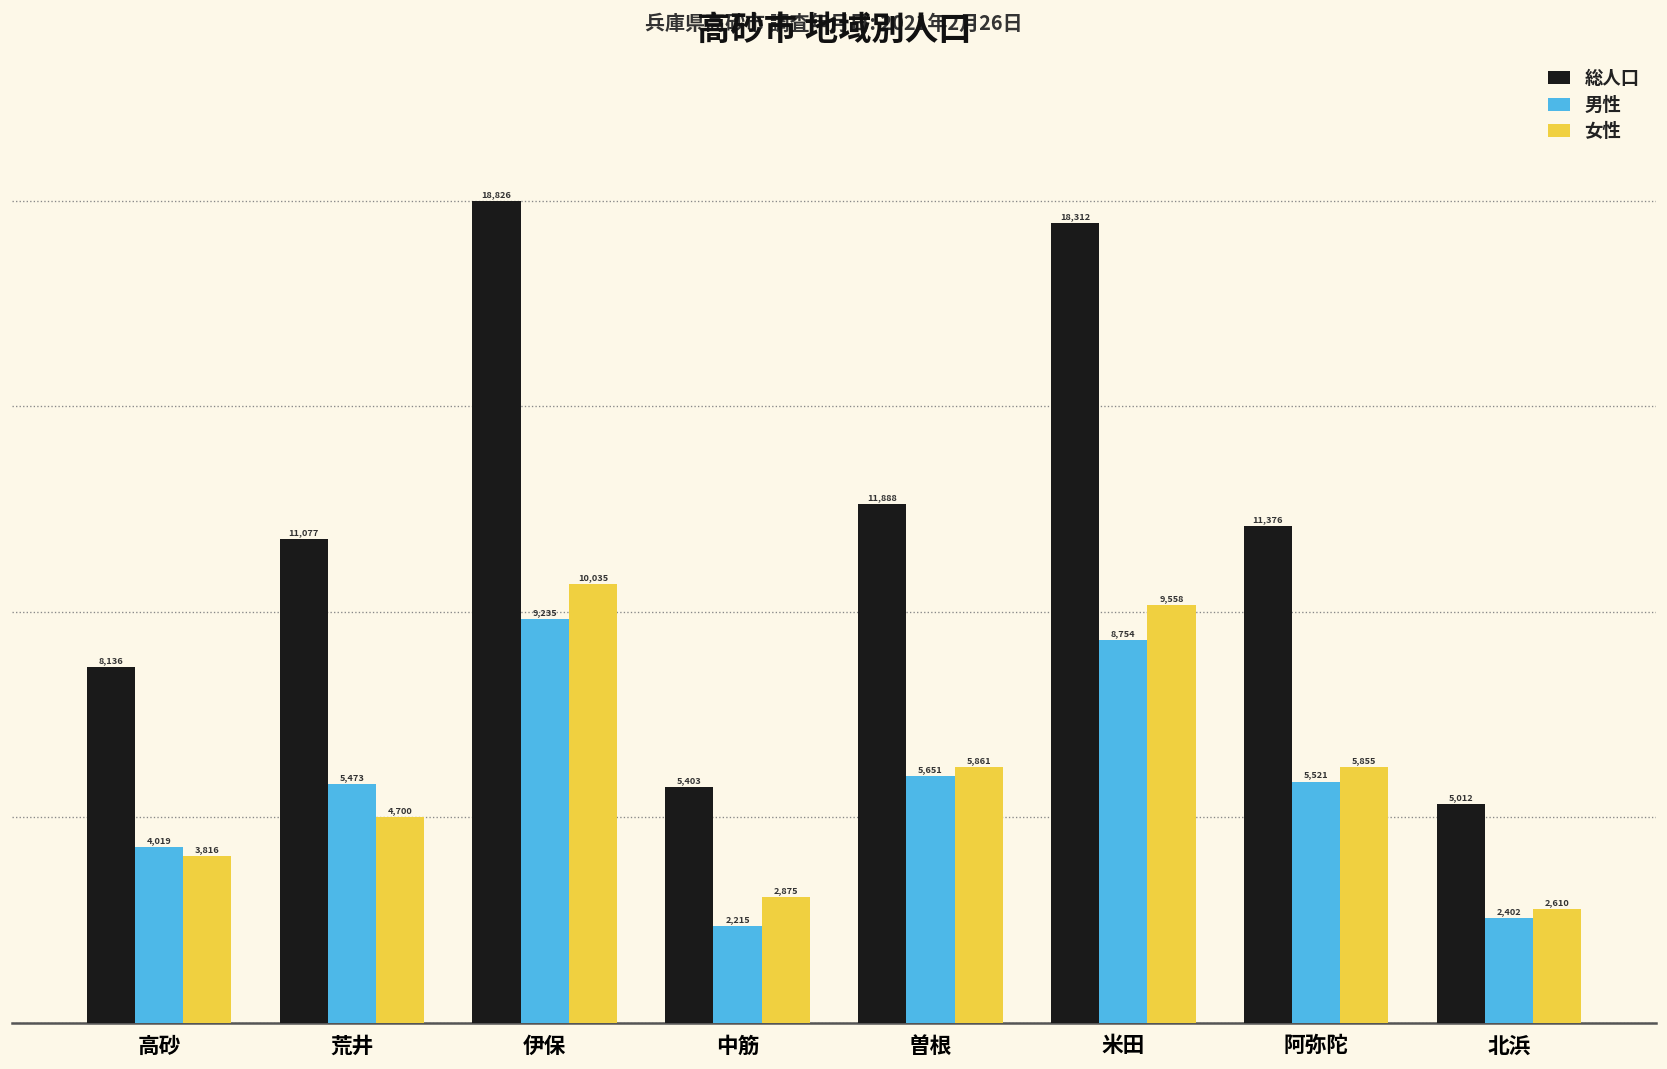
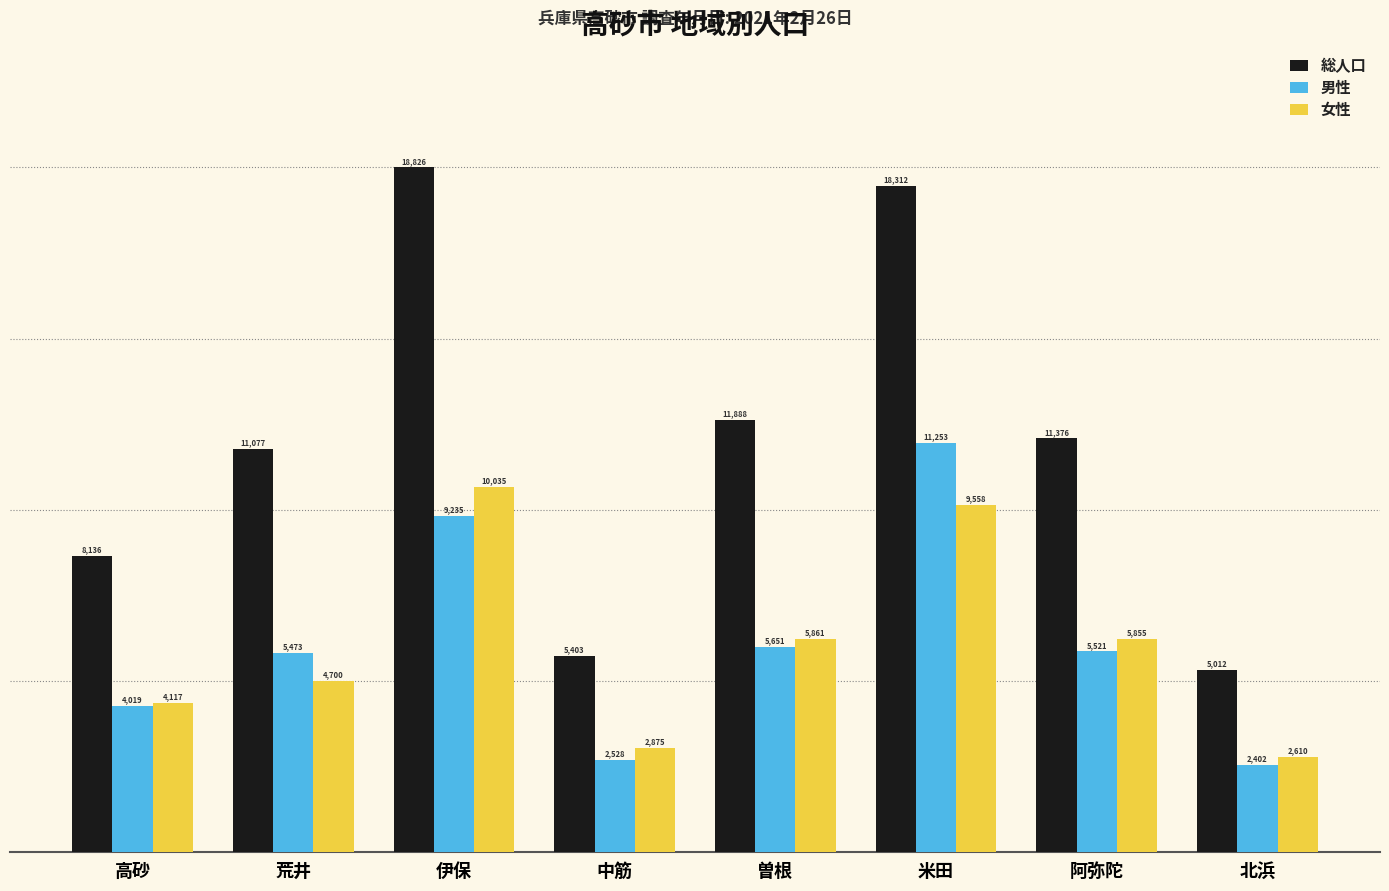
  {
    "総人口": {
      "高砂": "8,136",
      "荒井": "11,077",
      "伊保": "18,826",
      "中筋": "5,403",
      "曽根": "11,888",
      "米田": "18,312",
      "阿弥陀": "11,376",
      "北浜": "5,012"
    },
    "男性": {
      "高砂": "4,019",
      "荒井": "5,473",
      "伊保": "9,235",
-     "中筋": "2,215",
+     "中筋": "2,528",
      "曽根": "5,651",
-     "米田": "8,754",
+     "米田": "11,253",
      "阿弥陀": "5,521",
      "北浜": "2,402"
    },
    "女性": {
-     "高砂": "3,816",
+     "高砂": "4,117",
      "荒井": "4,700",
      "伊保": "10,035",
      "中筋": "2,875",
      "曽根": "5,861",
      "米田": "9,558",
      "阿弥陀": "5,855",
      "北浜": "2,610"
    }
  }
